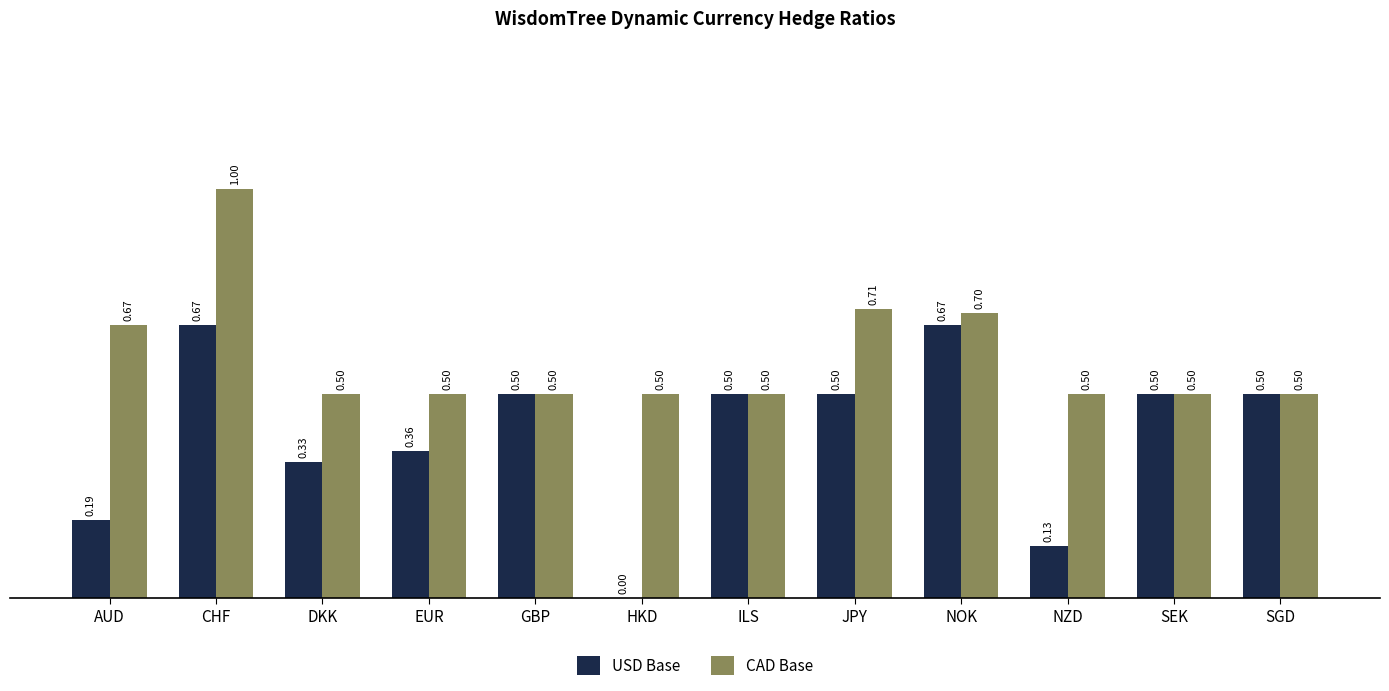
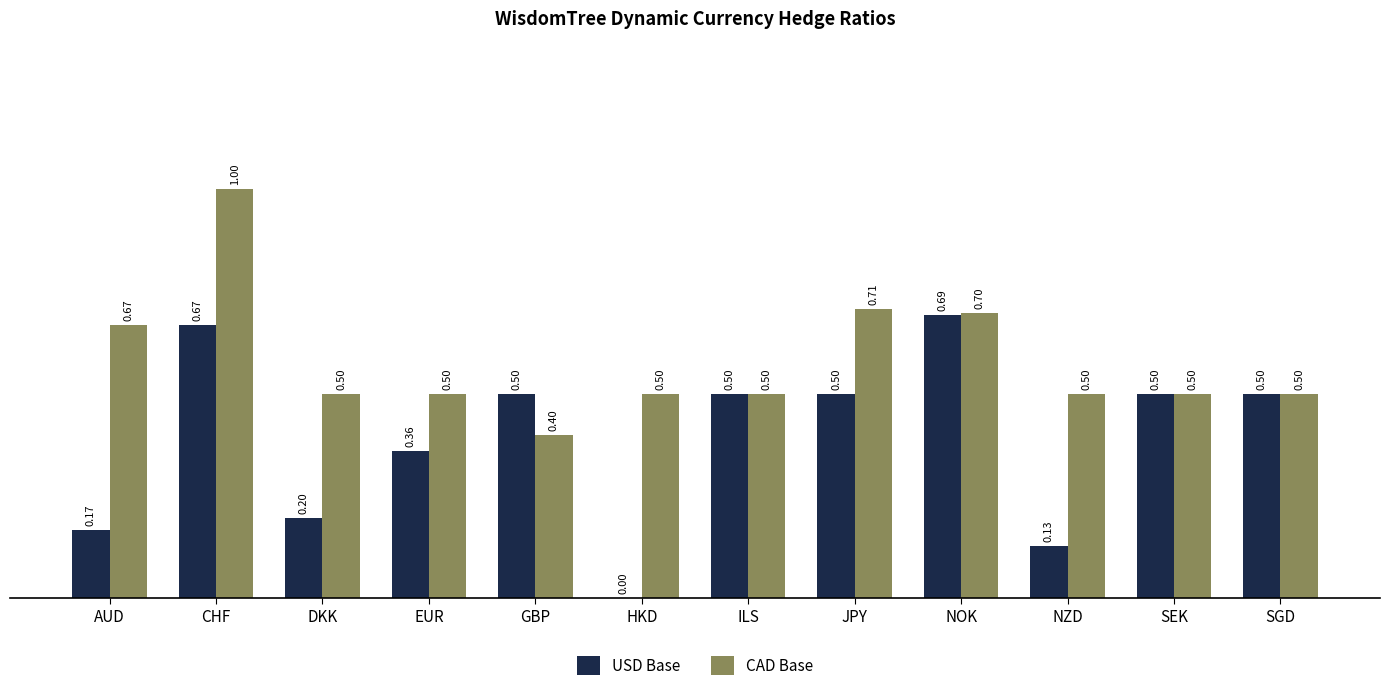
  {
    "USD Base": {
-     "AUD": 0.19,
+     "AUD": 0.17,
      "CHF": 0.67,
-     "DKK": 0.33,
+     "DKK": 0.20,
      "EUR": 0.36,
      "GBP": 0.50,
      "HKD": 0.00,
      "ILS": 0.50,
      "JPY": 0.50,
-     "NOK": 0.67,
+     "NOK": 0.69,
      "NZD": 0.13,
      "SEK": 0.50,
      "SGD": 0.50
    },
    "CAD Base": {
      "AUD": 0.67,
      "CHF": 1.00,
      "DKK": 0.50,
      "EUR": 0.50,
-     "GBP": 0.50,
+     "GBP": 0.40,
      "HKD": 0.50,
      "ILS": 0.50,
      "JPY": 0.71,
      "NOK": 0.70,
      "NZD": 0.50,
      "SEK": 0.50,
      "SGD": 0.50
    }
  }
